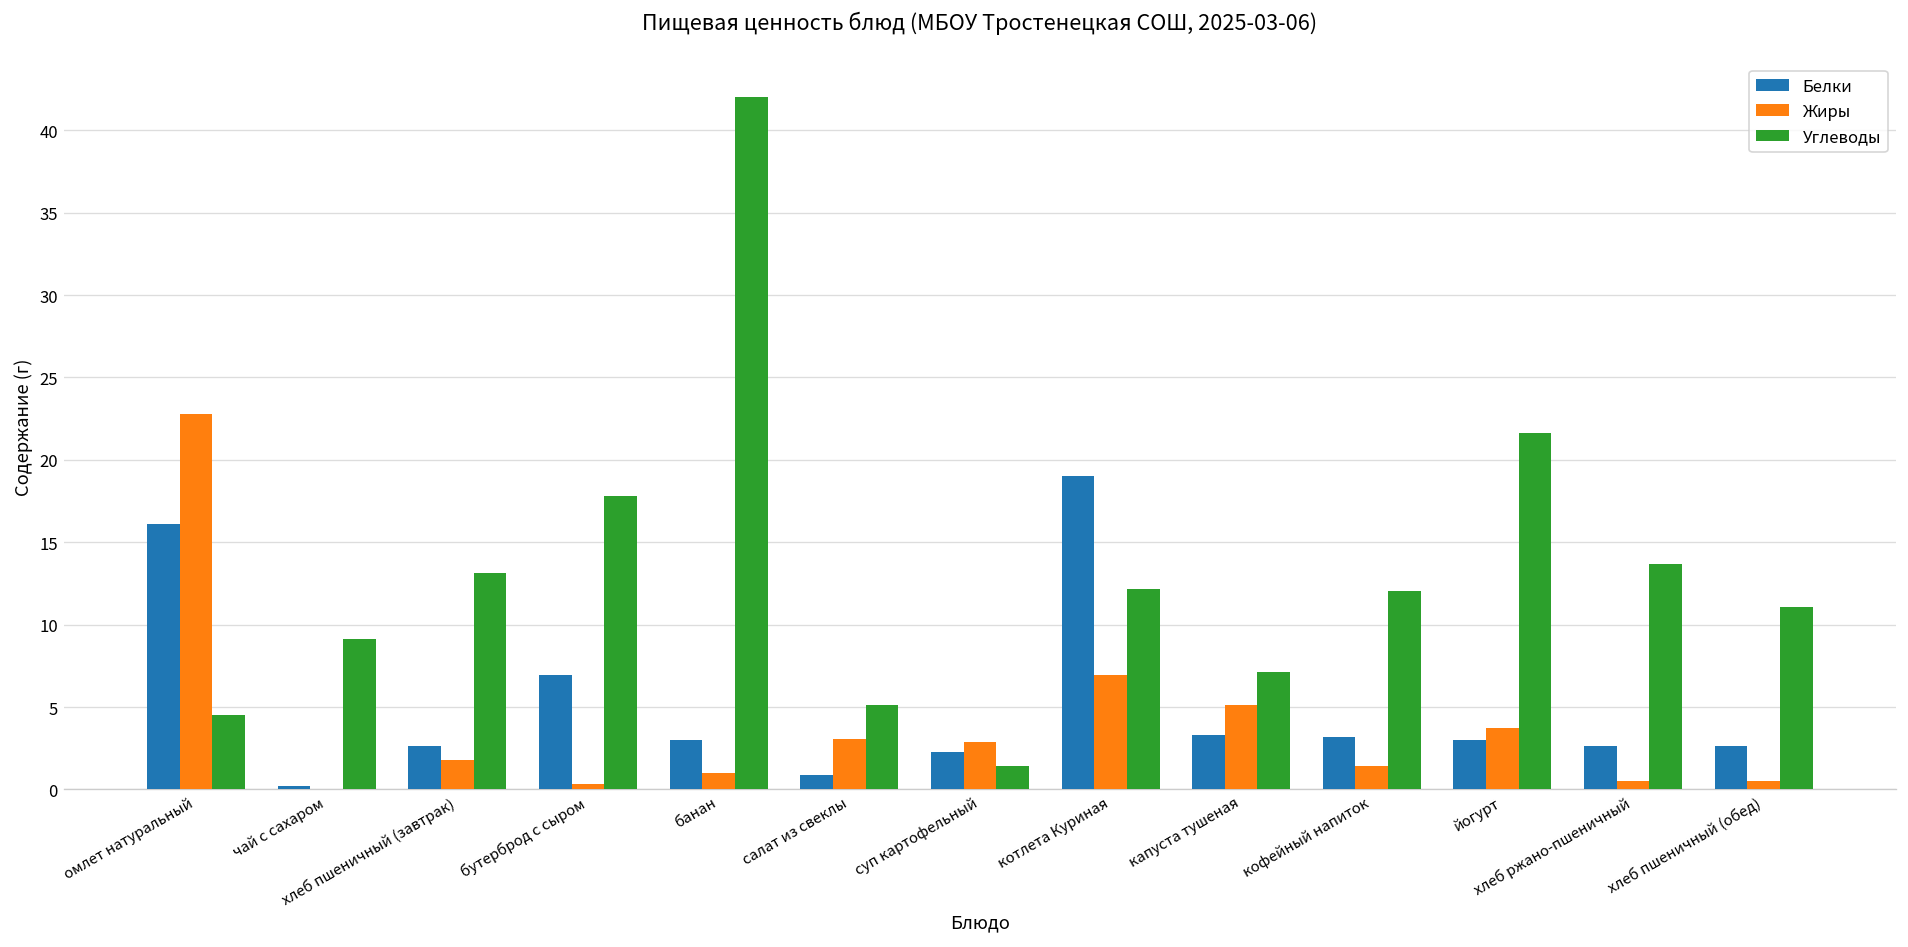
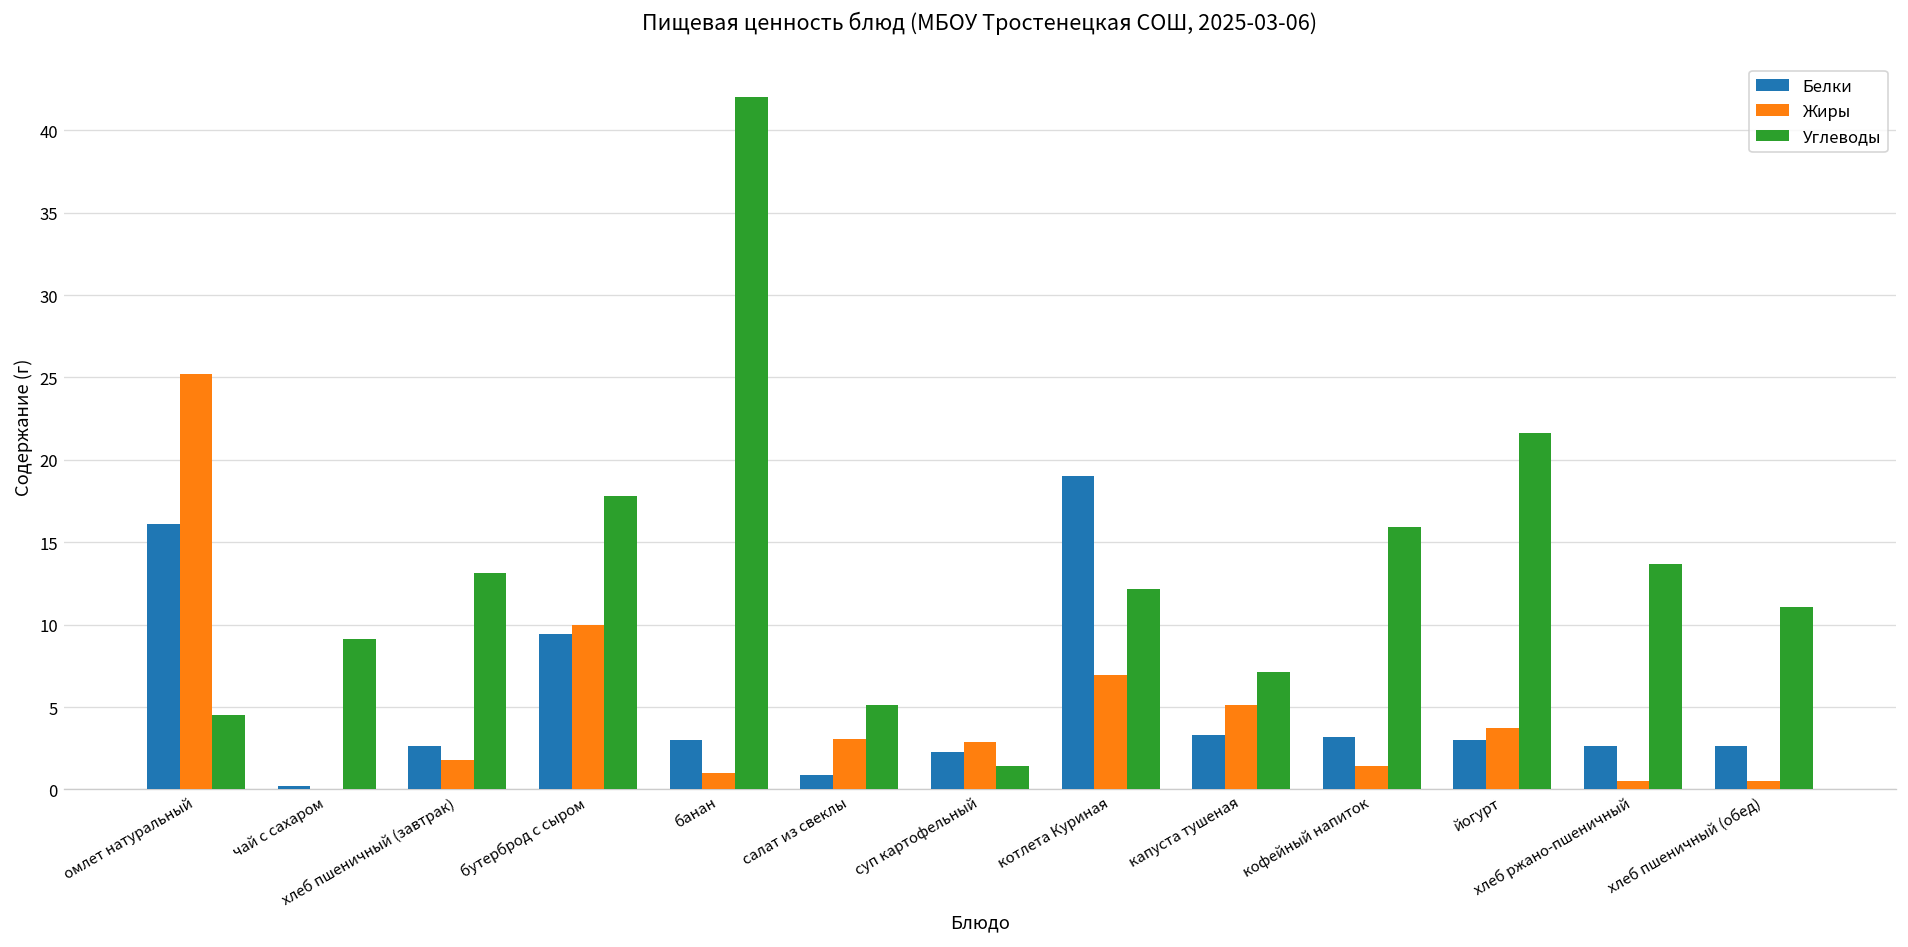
  {
    "Белки": {
      "омлет натуральный": 16.1,
      "чай с сахаром": 0.2,
      "хлеб пшеничный (завтрак)": 2.7,
-     "бутерброд с сыром": 7.0,
+     "бутерброд с сыром": 9.4,
      "банан": 3.0,
      "салат из свеклы": 0.9,
      "суп картофельный": 2.3,
      "котлета Куриная": 19.0,
      "капуста тушеная": 3.3,
      "кофейный напиток": 3.2,
      "йогурт": 3.0,
      "хлеб ржано-пшеничный": 2.6,
      "хлеб пшеничный (обед)": 2.6
    },
    "Жиры": {
-     "омлет натуральный": 22.8,
+     "омлет натуральный": 25.2,
      "хлеб пшеничный (завтрак)": 1.8,
-     "бутерброд с сыром": 0.4,
+     "бутерброд с сыром": 10.0,
      "банан": 1.0,
      "салат из свеклы": 3.1,
      "суп картофельный": 2.9,
      "котлета Куриная": 7.0,
      "капуста тушеная": 5.1,
      "кофейный напиток": 1.5,
      "йогурт": 3.8,
      "хлеб ржано-пшеничный": 0.5,
      "хлеб пшеничный (обед)": 0.5
    },
    "Углеводы": {
      "омлет натуральный": 4.5,
      "чай с сахаром": 9.1,
      "хлеб пшеничный (завтрак)": 13.1,
      "бутерброд с сыром": 17.8,
      "банан": 42.0,
      "салат из свеклы": 5.1,
      "суп картофельный": 1.4,
      "котлета Куриная": 12.2,
      "капуста тушеная": 7.1,
-     "кофейный напиток": 12.0,
+     "кофейный напиток": 16.0,
      "йогурт": 21.6,
      "хлеб ржано-пшеничный": 13.7,
      "хлеб пшеничный (обед)": 11.1
    }
  }
